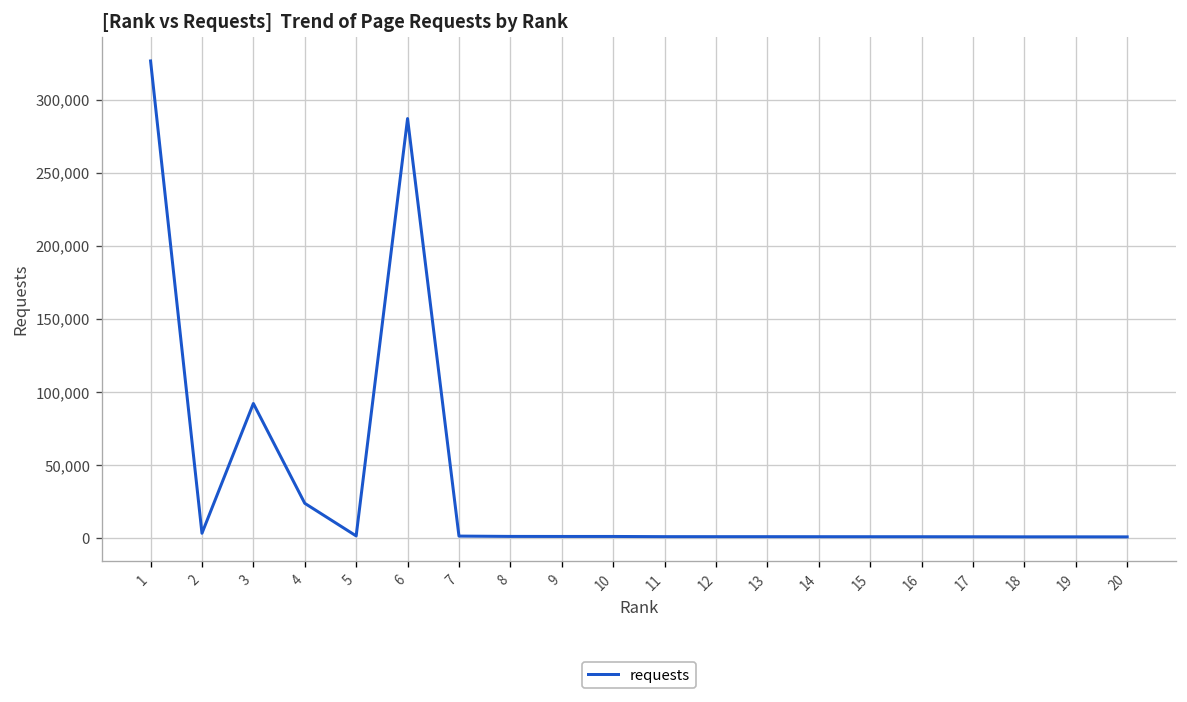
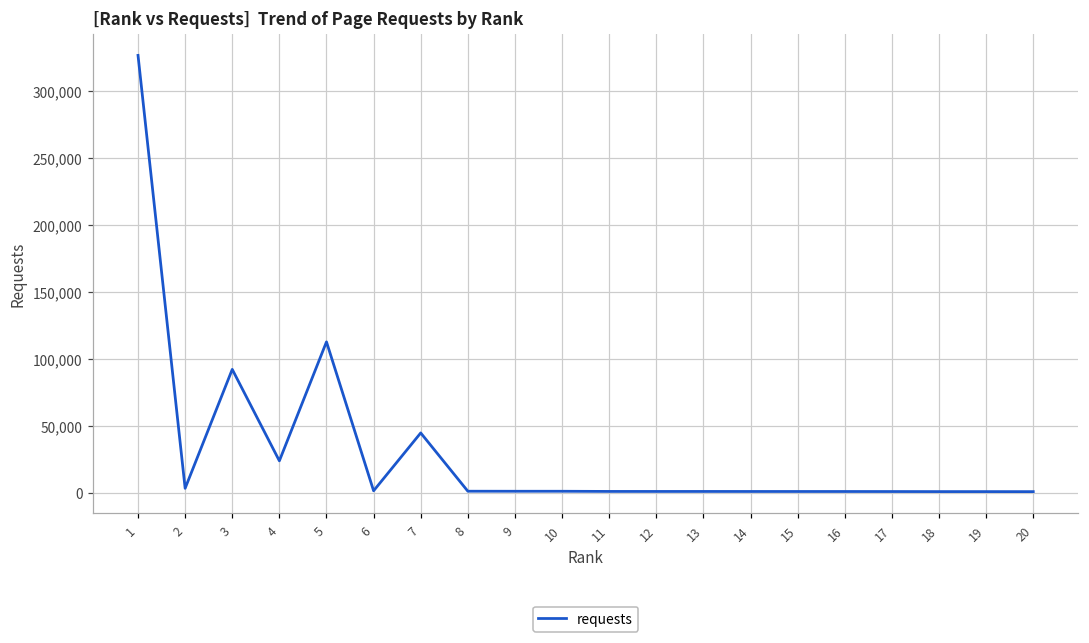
  {
    "1": "327,000",
    "2": "3,000",
    "3": "92,000",
    "4": "24,000",
-   "5": "1,000",
-   "6": "287,000",
-   "7": "1,000",
+   "5": "113,000",
+   "6": "1,000",
+   "7": "45,000",
    "8": "1,000",
    "9": "1,000",
    "10": "1,000",
    "11": "1,000",
    "12": "1,000",
    "13": "1,000",
    "14": "1,000",
    "15": "1,000",
    "16": "1,000",
    "17": "1,000",
    "18": "1,000",
    "19": "1,000",
    "20": "1,000"
  }
